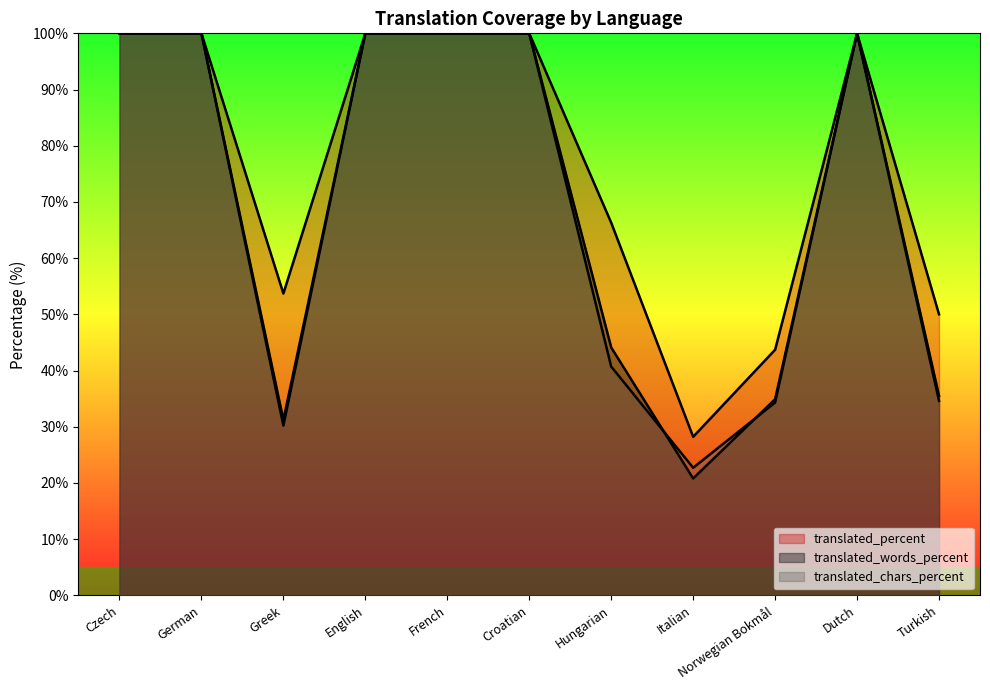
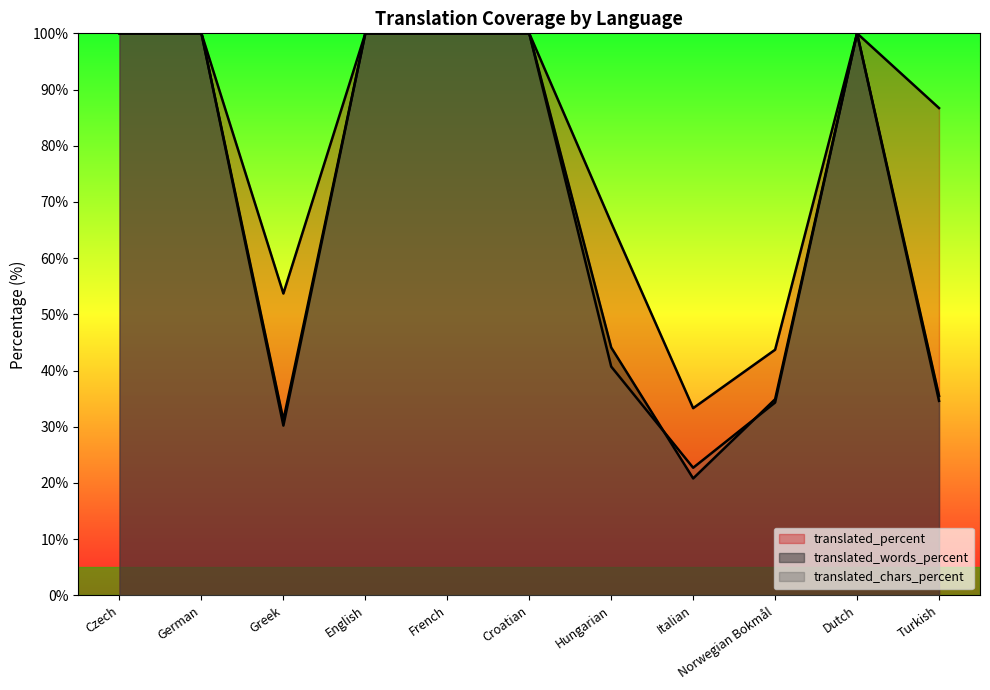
  {
    "translated_percent": {
      "Greek": "54%",
      "Hungarian": "66%",
-     "Italian": "28%",
+     "Italian": "33%",
      "Norwegian Bokmål": "44%",
-     "Turkish": "50%"
+     "Turkish": "87%"
    }
  }
